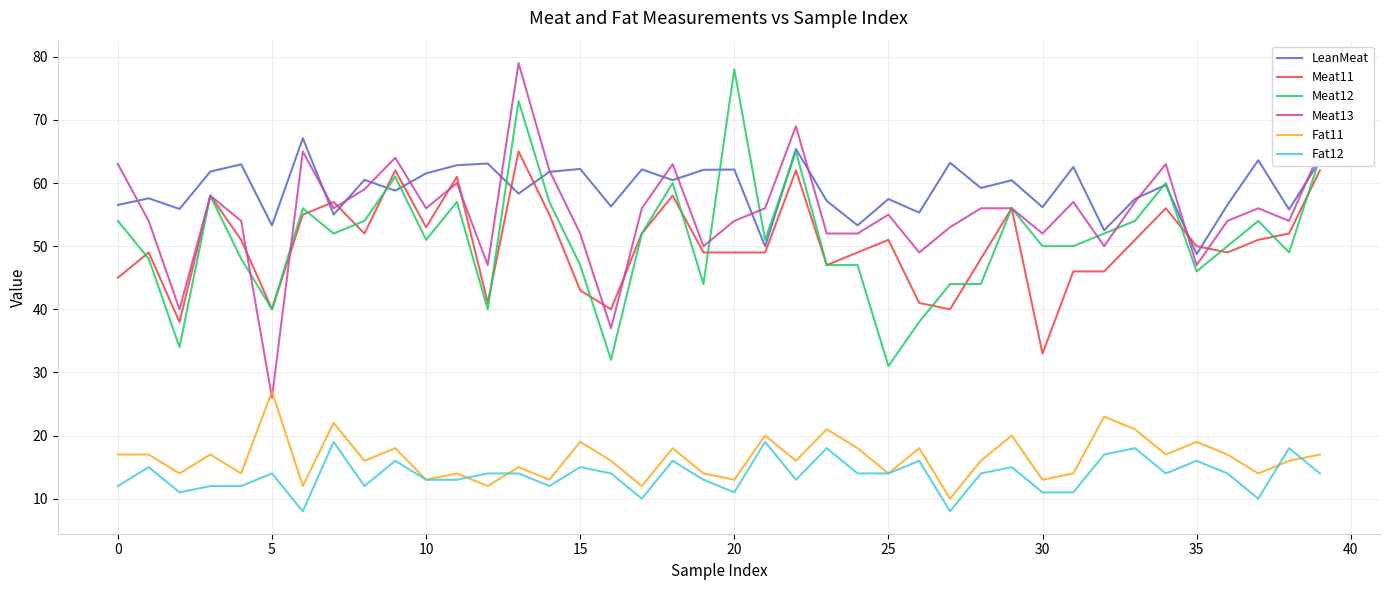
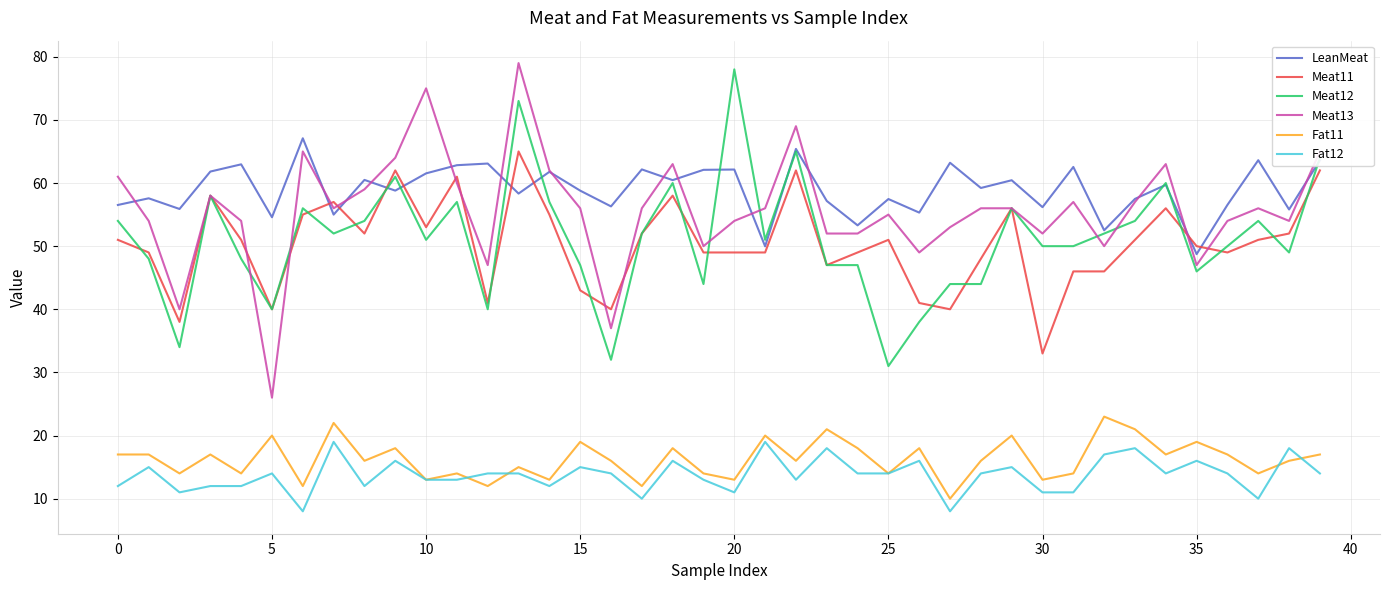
  {
    "LeanMeat": {
      "0": 57,
-     "5": 53,
+     "5": 55,
      "10": 62,
-     "15": 62,
+     "15": 59,
      "20": 62,
      "25": 57,
      "30": 56,
      "35": 49
    },
    "Meat11": {
-     "0": 45,
+     "0": 51,
      "10": 53,
      "15": 43,
      "20": 49,
      "25": 51,
      "30": 33,
      "35": 50
    },
    "Meat12": {
      "0": 54,
      "10": 51,
      "15": 47,
      "20": 78,
      "25": 31,
      "30": 50,
      "35": 46
    },
    "Meat13": {
-     "0": 63,
+     "0": 61,
      "5": 26,
-     "10": 56,
-     "15": 52,
+     "10": 75,
+     "15": 56,
      "20": 54,
      "25": 55,
      "30": 52,
      "35": 47
    },
    "Fat11": {
      "0": 17,
-     "5": 27,
+     "5": 20,
      "15": 19,
      "20": 13,
      "30": 13,
      "35": 19
    },
    "Fat12": {
      "0": 12,
      "5": 14,
      "15": 15,
      "20": 11,
      "30": 11,
      "35": 16
    }
  }
